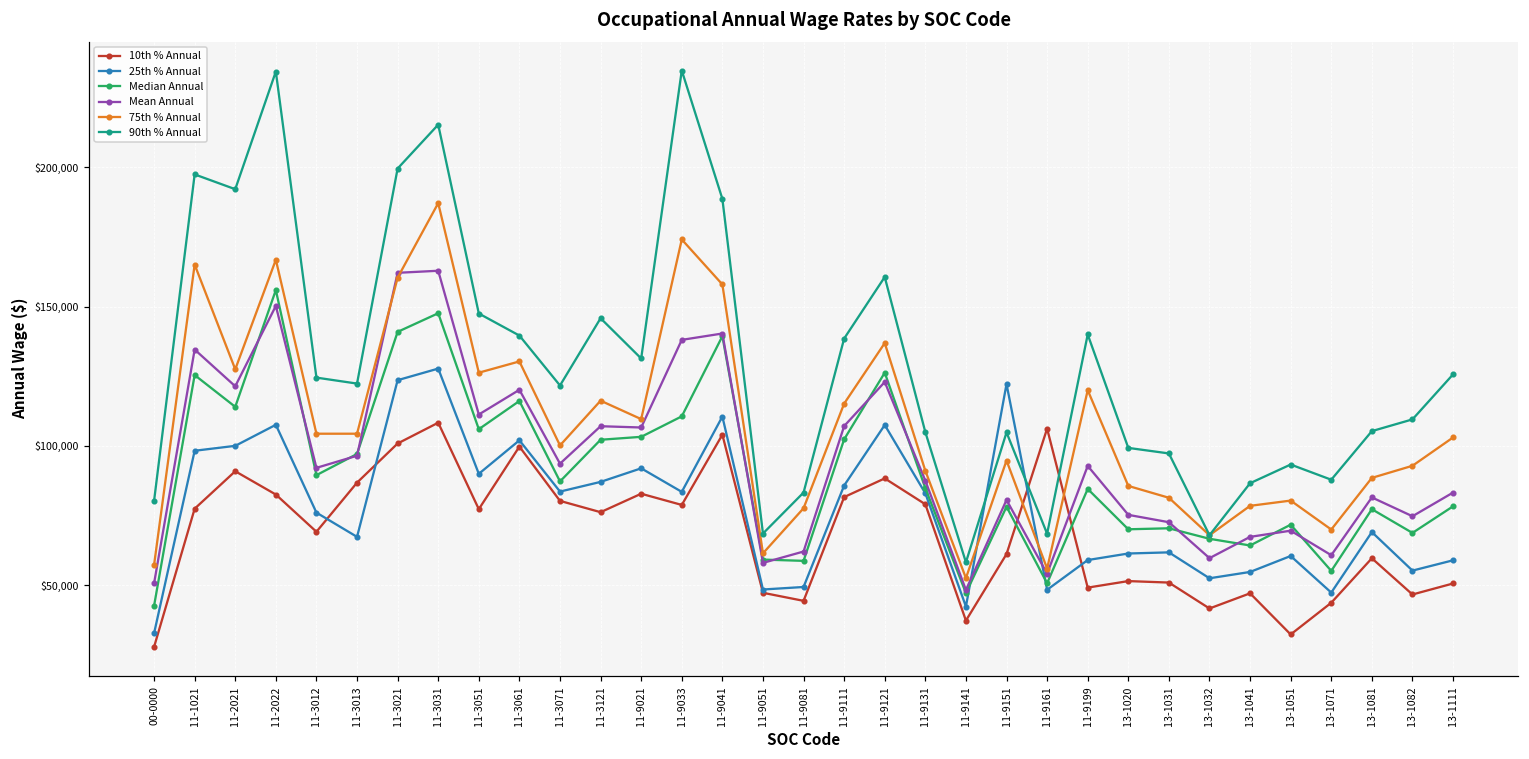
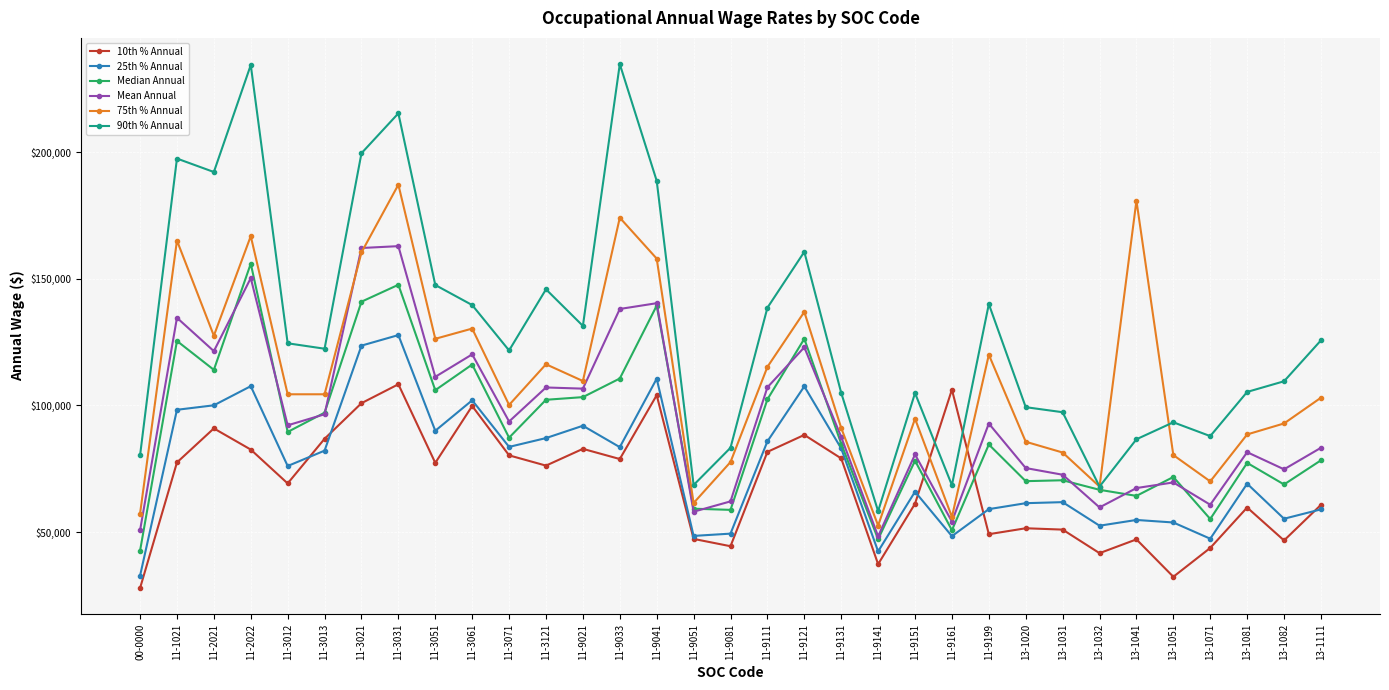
  {
    "10th % Annual": {
      "00-0000": "$28,000",
      "11-1021": "$77,000",
      "11-2021": "$91,000",
      "11-2022": "$83,000",
      "11-3012": "$69,000",
      "11-3013": "$87,000",
      "11-3021": "$101,000",
      "11-3031": "$108,000",
      "11-3051": "$77,000",
      "11-3061": "$100,000",
      "11-3071": "$80,000",
      "11-3121": "$76,000",
      "11-9021": "$83,000",
      "11-9033": "$79,000",
      "11-9041": "$104,000",
      "11-9051": "$47,000",
      "11-9081": "$44,000",
      "11-9111": "$82,000",
      "11-9121": "$88,000",
      "11-9131": "$79,000",
      "11-9141": "$37,000",
      "11-9151": "$61,000",
      "11-9161": "$106,000",
      "11-9199": "$49,000",
      "13-1020": "$51,000",
      "13-1031": "$51,000",
      "13-1032": "$42,000",
      "13-1041": "$47,000",
      "13-1051": "$32,000",
      "13-1071": "$44,000",
      "13-1081": "$60,000",
      "13-1082": "$47,000",
-     "13-1111": "$51,000"
+     "13-1111": "$61,000"
    },
    "25th % Annual": {
      "00-0000": "$33,000",
      "11-1021": "$98,000",
      "11-2021": "$100,000",
      "11-2022": "$108,000",
      "11-3012": "$76,000",
-     "11-3013": "$67,000",
+     "11-3013": "$82,000",
      "11-3021": "$124,000",
      "11-3031": "$128,000",
      "11-3051": "$90,000",
      "11-3061": "$102,000",
      "11-3071": "$84,000",
      "11-3121": "$87,000",
      "11-9021": "$92,000",
      "11-9033": "$84,000",
      "11-9041": "$111,000",
      "11-9051": "$48,000",
      "11-9081": "$49,000",
      "11-9111": "$86,000",
      "11-9121": "$108,000",
      "11-9131": "$83,000",
      "11-9141": "$42,000",
-     "11-9151": "$122,000",
+     "11-9151": "$66,000",
      "11-9161": "$48,000",
      "11-9199": "$59,000",
      "13-1020": "$61,000",
      "13-1031": "$62,000",
      "13-1032": "$53,000",
      "13-1041": "$55,000",
-     "13-1051": "$60,000",
+     "13-1051": "$54,000",
      "13-1071": "$47,000",
      "13-1081": "$69,000",
      "13-1082": "$55,000",
      "13-1111": "$59,000"
    },
    "Mean Annual": {
      "00-0000": "$51,000",
      "11-1021": "$135,000",
      "11-2021": "$121,000",
      "11-2022": "$150,000",
      "11-3012": "$92,000",
      "11-3021": "$162,000",
      "11-3031": "$163,000",
      "11-3051": "$111,000",
      "11-3061": "$120,000",
      "11-3071": "$94,000",
      "11-3121": "$107,000",
      "11-9021": "$107,000",
      "11-9033": "$138,000",
      "11-9051": "$58,000",
      "11-9081": "$62,000",
      "11-9111": "$107,000",
      "11-9121": "$123,000",
      "11-9131": "$88,000",
      "11-9141": "$48,000",
      "11-9151": "$81,000",
      "11-9161": "$54,000",
      "11-9199": "$93,000",
      "13-1020": "$75,000",
      "13-1031": "$73,000",
      "13-1032": "$60,000",
      "13-1041": "$67,000",
      "13-1051": "$70,000",
      "13-1071": "$61,000",
      "13-1081": "$82,000",
      "13-1082": "$75,000",
      "13-1111": "$83,000"
    },
    "75th % Annual": {
      "00-0000": "$57,000",
      "11-1021": "$165,000",
      "11-2021": "$127,000",
      "11-2022": "$167,000",
      "11-3012": "$104,000",
      "11-3013": "$104,000",
      "11-3021": "$160,000",
      "11-3031": "$187,000",
      "11-3051": "$126,000",
      "11-3061": "$130,000",
      "11-3071": "$100,000",
      "11-3121": "$116,000",
      "11-9021": "$110,000",
      "11-9033": "$174,000",
      "11-9041": "$158,000",
      "11-9051": "$61,000",
      "11-9081": "$78,000",
      "11-9111": "$115,000",
      "11-9121": "$137,000",
      "11-9131": "$91,000",
      "11-9141": "$53,000",
      "11-9151": "$95,000",
      "11-9161": "$56,000",
      "11-9199": "$120,000",
      "13-1020": "$86,000",
      "13-1031": "$81,000",
-     "13-1041": "$79,000",
+     "13-1041": "$181,000",
      "13-1051": "$80,000",
      "13-1071": "$70,000",
      "13-1081": "$89,000",
      "13-1082": "$93,000",
      "13-1111": "$103,000"
    }
  }
